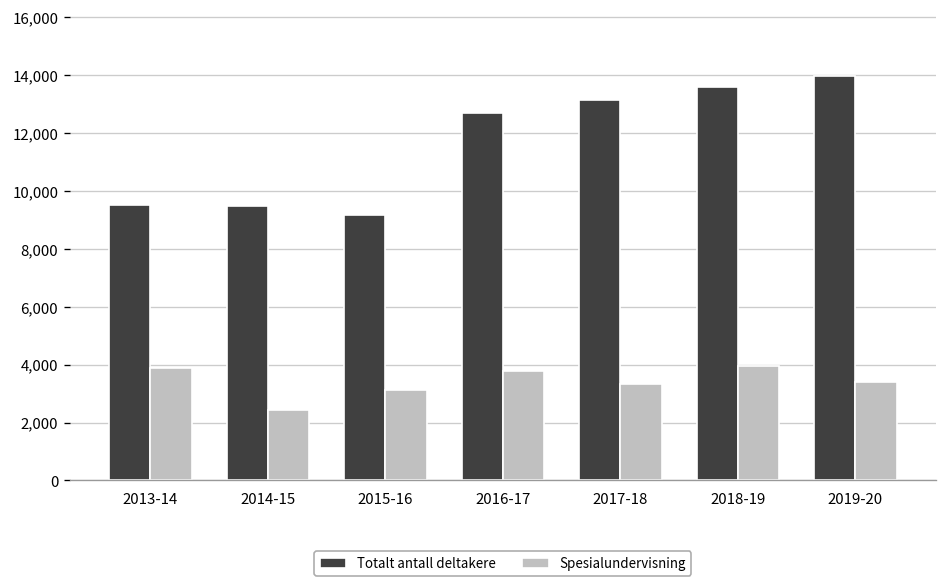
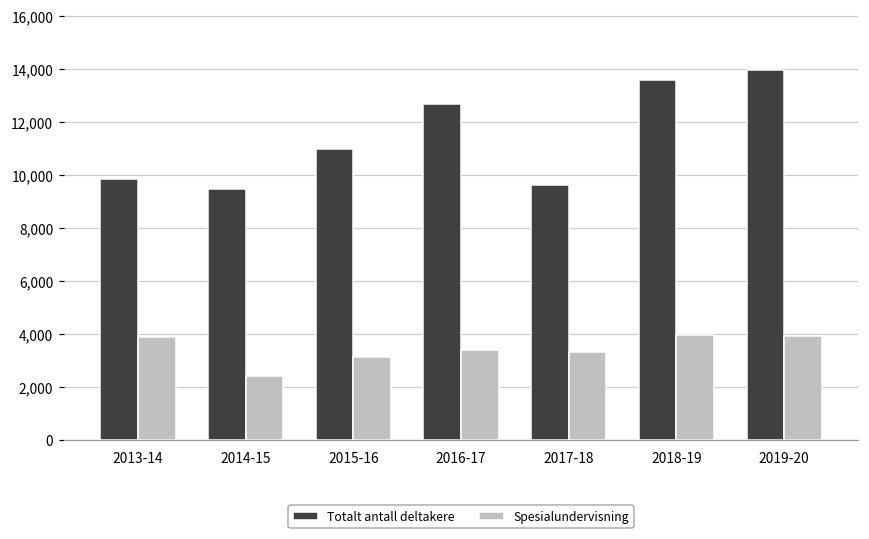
  {
    "Totalt antall deltakere": {
-     "2013-14": "9,500",
+     "2013-14": "9,900",
      "2014-15": "9,500",
-     "2015-16": "9,200",
+     "2015-16": "11,000",
      "2016-17": "12,700",
-     "2017-18": "13,100",
+     "2017-18": "9,600",
      "2018-19": "13,600",
      "2019-20": "14,000"
    },
    "Spesialundervisning": {
      "2013-14": "3,900",
      "2014-15": "2,400",
      "2015-16": "3,100",
-     "2016-17": "3,800",
+     "2016-17": "3,400",
      "2017-18": "3,300",
      "2018-19": "4,000",
-     "2019-20": "3,400"
+     "2019-20": "3,900"
    }
  }
